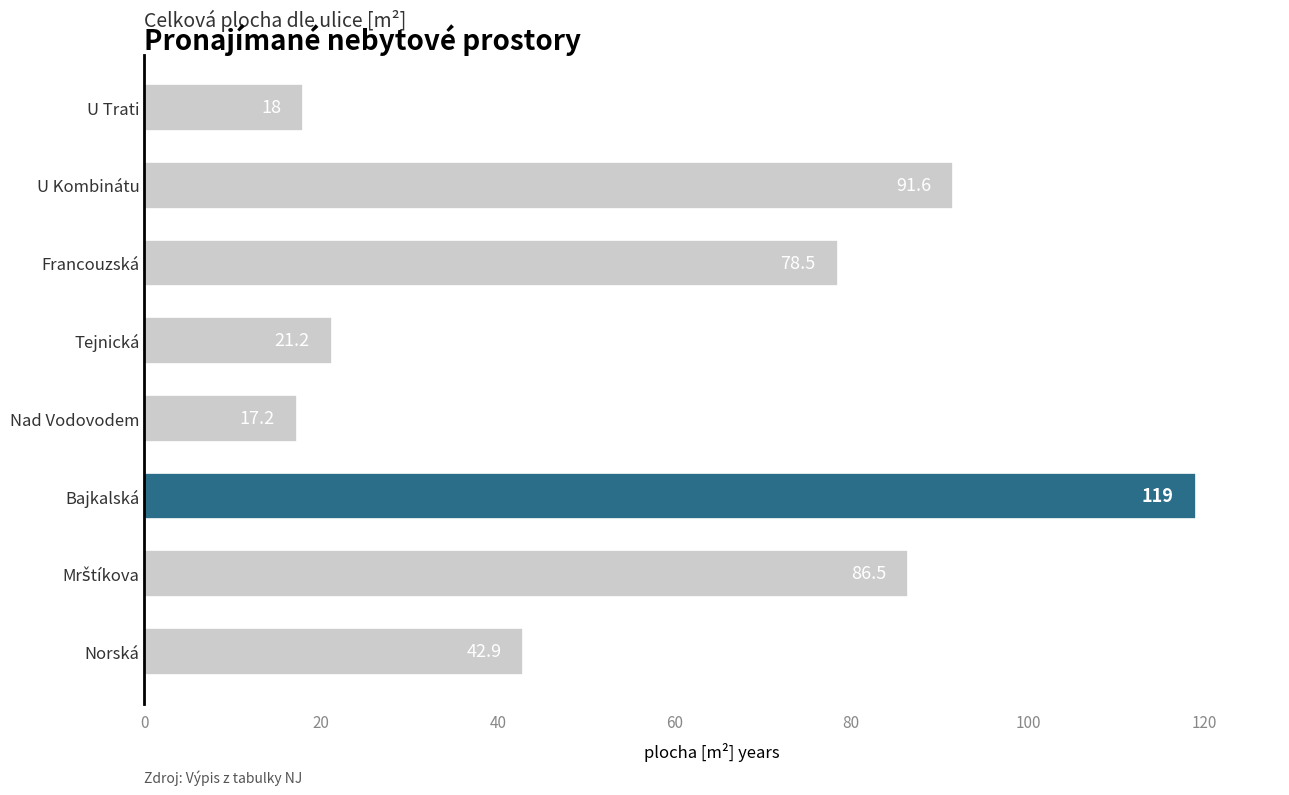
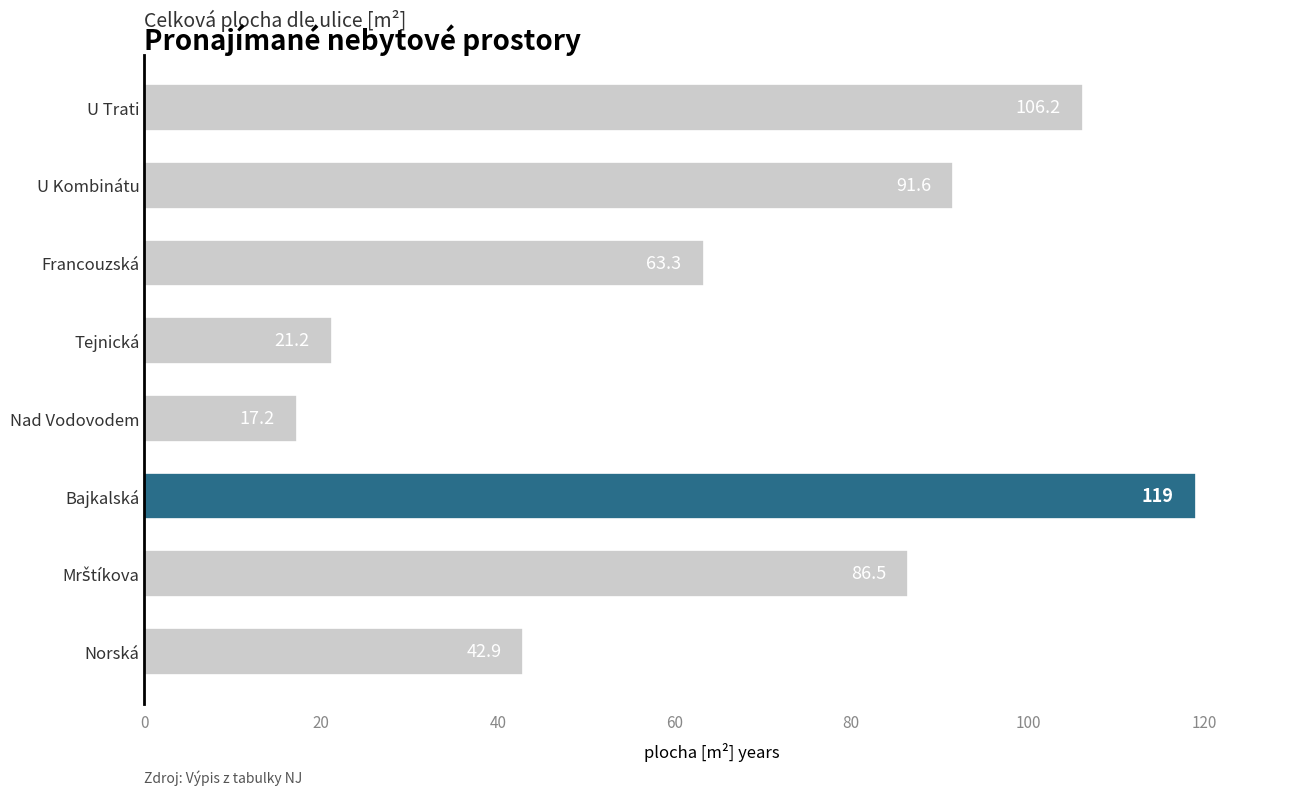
  {
-   "U Trati": 18,
+   "U Trati": 106.2,
    "U Kombinátu": 91.6,
-   "Francouzská": 78.5,
+   "Francouzská": 63.3,
    "Tejnická": 21.2,
    "Nad Vodovodem": 17.2,
    "Bajkalská": 119,
    "Mrštíkova": 86.5,
    "Norská": 42.9
  }
